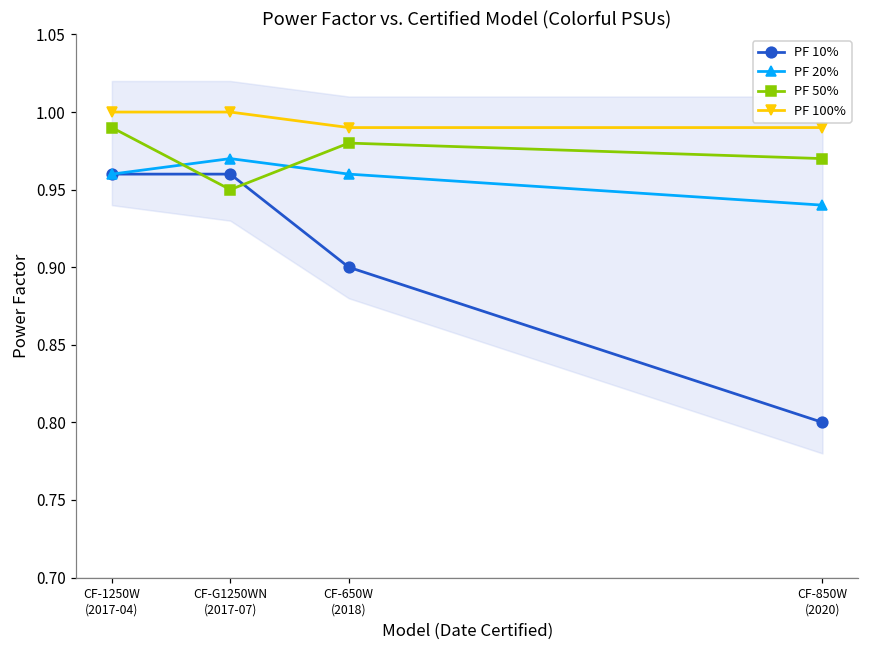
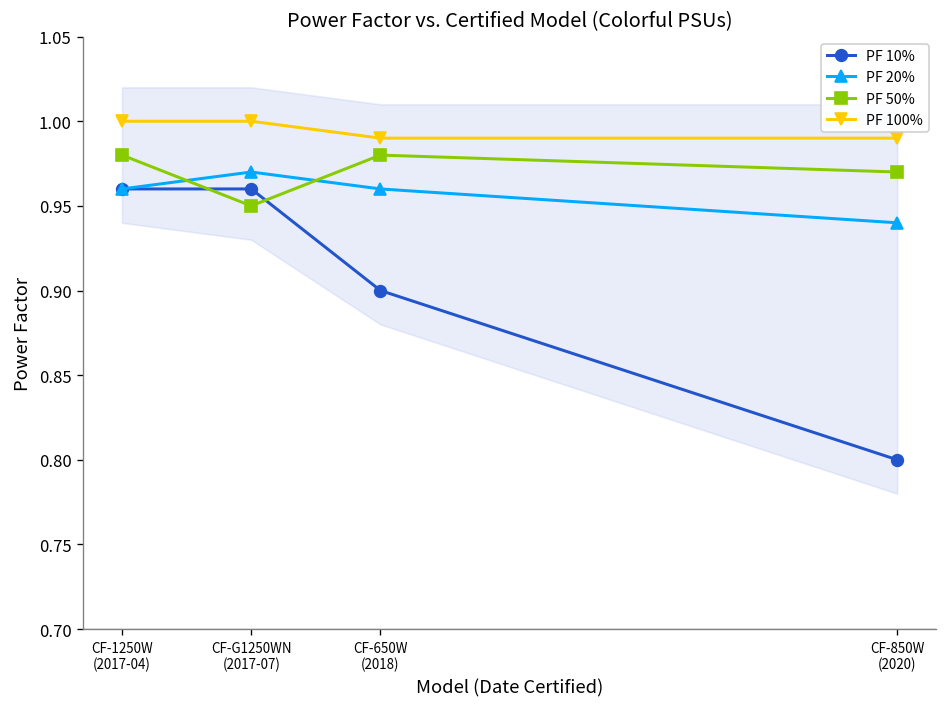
  {
    "PF 10%": {
      "CF-G1250WN (2017-07)": 0.96,
      "CF-650W (2018)": 0.90,
      "CF-850W (2020)": 0.80
    },
    "PF 20%": {
      "CF-G1250WN (2017-07)": 0.97,
      "CF-650W (2018)": 0.96,
      "CF-850W (2020)": 0.94
    },
    "PF 50%": {
-     "CF-1250W (2017-04)": 0.99,
+     "CF-1250W (2017-04)": 0.98,
      "CF-G1250WN (2017-07)": 0.95,
      "CF-650W (2018)": 0.98,
      "CF-850W (2020)": 0.97
    },
    "PF 100%": {
      "CF-1250W (2017-04)": 1.00,
      "CF-G1250WN (2017-07)": 1.00,
      "CF-650W (2018)": 0.99
    }
  }
